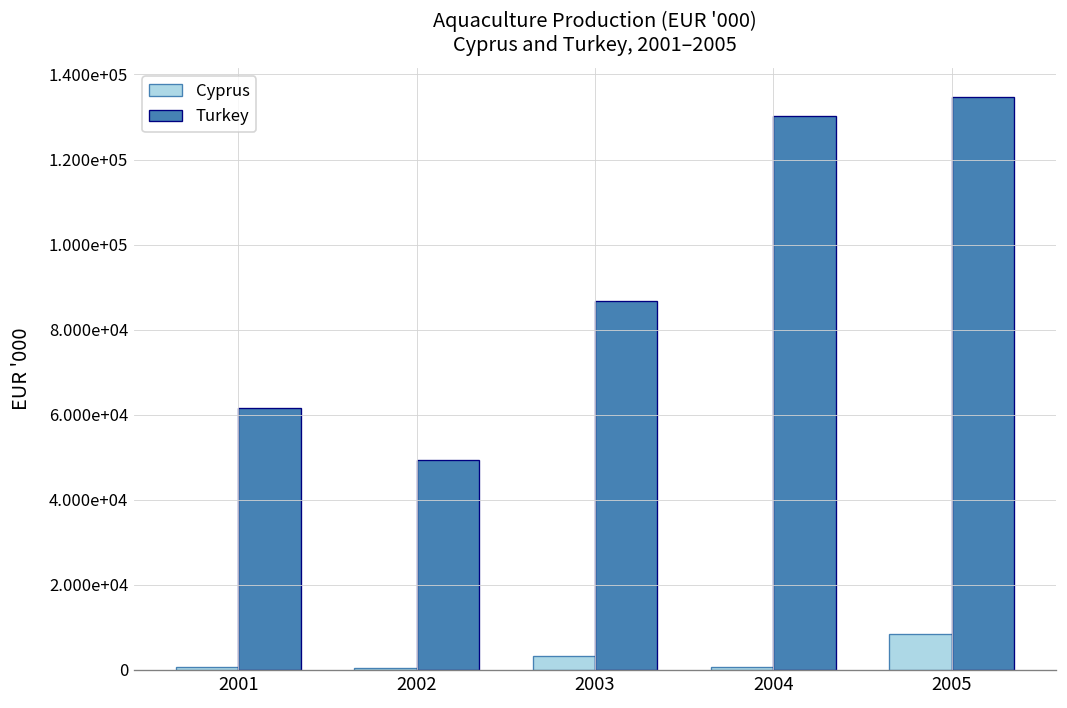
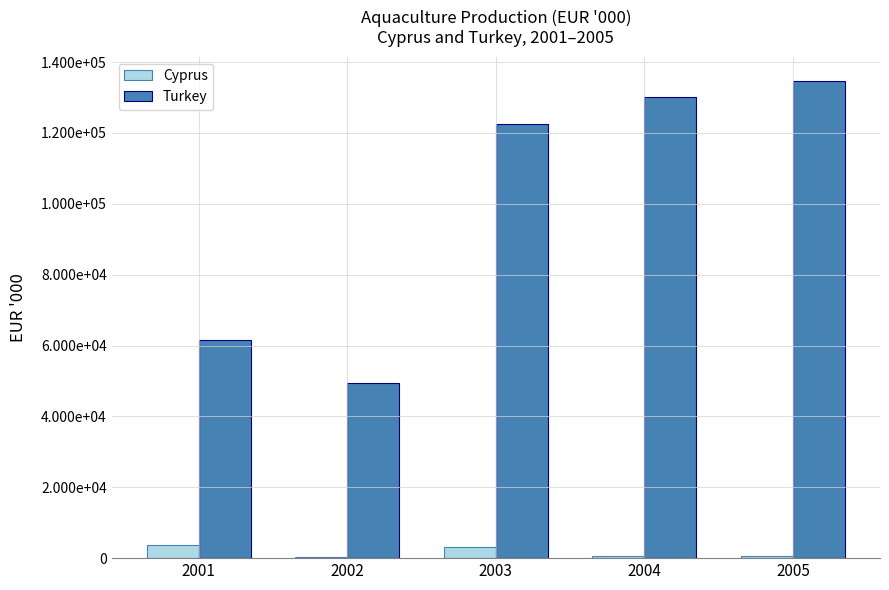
  {
    "Cyprus": {
-     "2001": 1000,
+     "2001": 4000,
      "2003": 3000,
-     "2005": 9000
+     "2005": 0
    },
    "Turkey": {
      "2001": 62000,
      "2002": 49000,
-     "2003": 87000,
+     "2003": 122000,
      "2004": 130000,
      "2005": 135000
    }
  }
